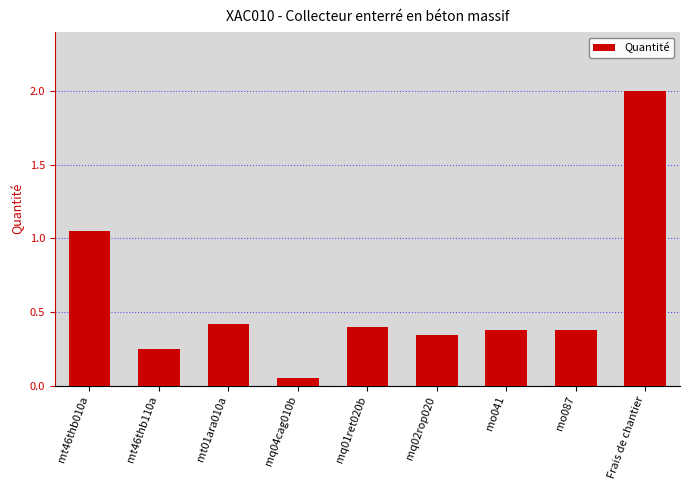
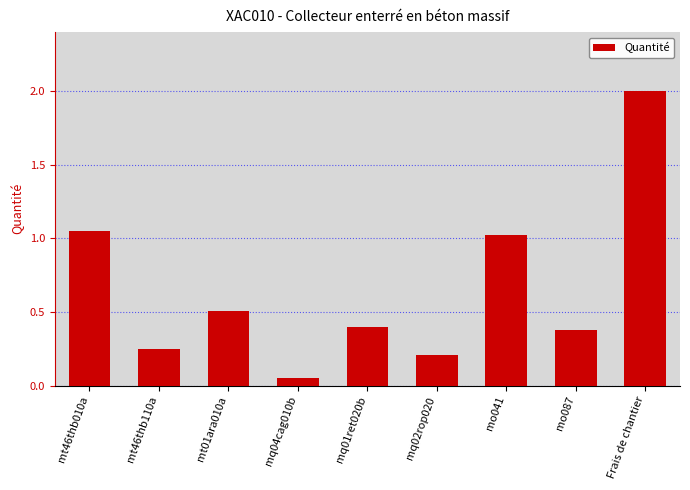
  {
    "mt46thb010a": 1.05,
    "mt46thb110a": 0.25,
-   "mt01ara010a": 0.42,
+   "mt01ara010a": 0.51,
    "mq04cag010b": 0.05,
    "mq01ret020b": 0.40,
-   "mq02rop020": 0.35,
-   "mo041": 0.38,
+   "mq02rop020": 0.21,
+   "mo041": 1.02,
    "mo087": 0.37,
    "Frais de chantier": 2.00
  }
